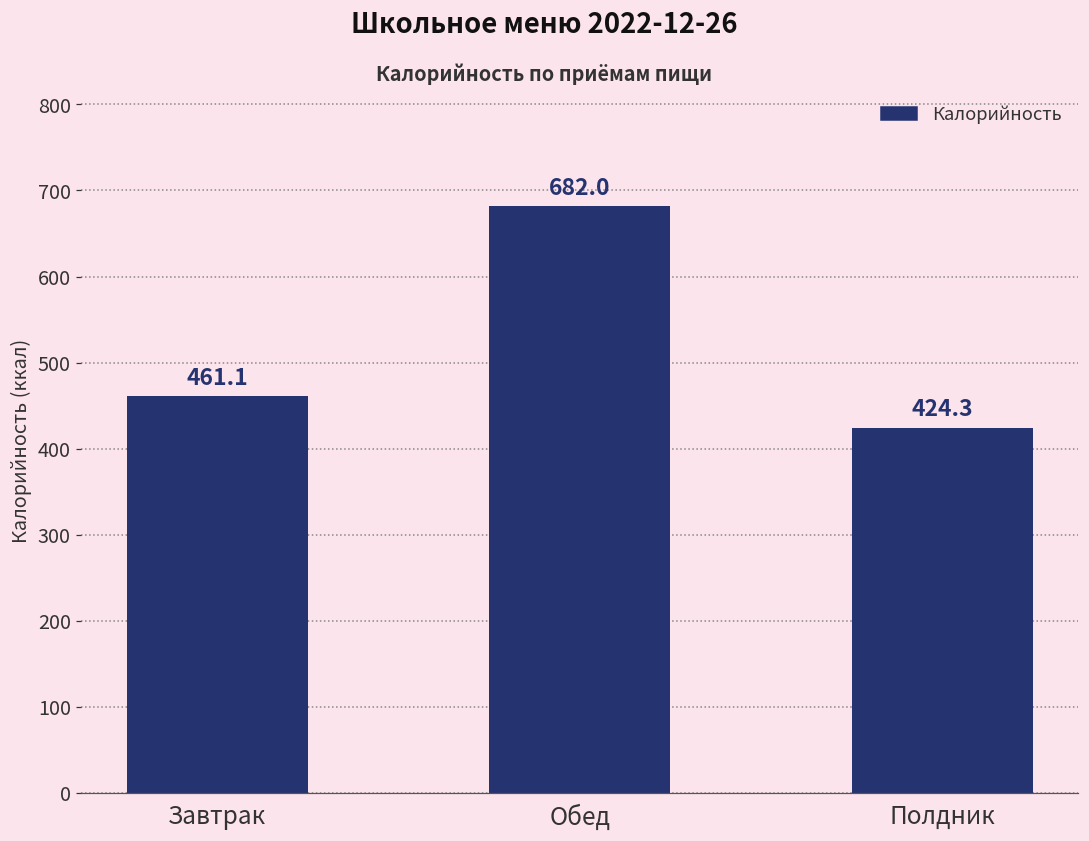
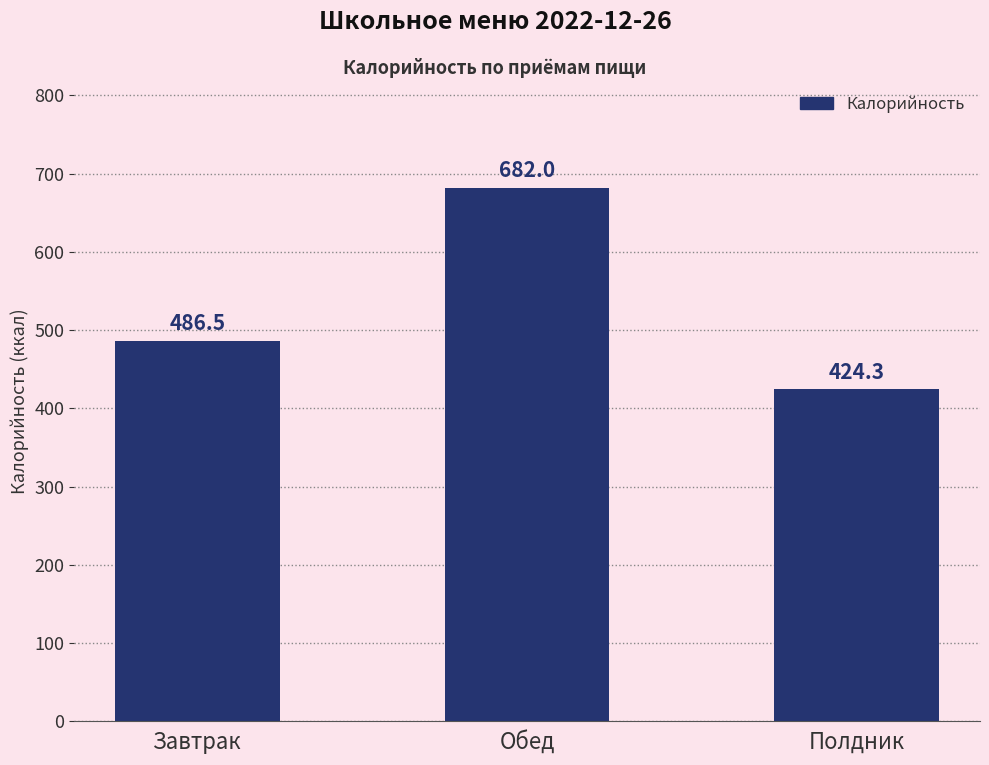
  {
-   "Завтрак": 461.1,
+   "Завтрак": 486.5,
    "Обед": 682.0,
    "Полдник": 424.3
  }
